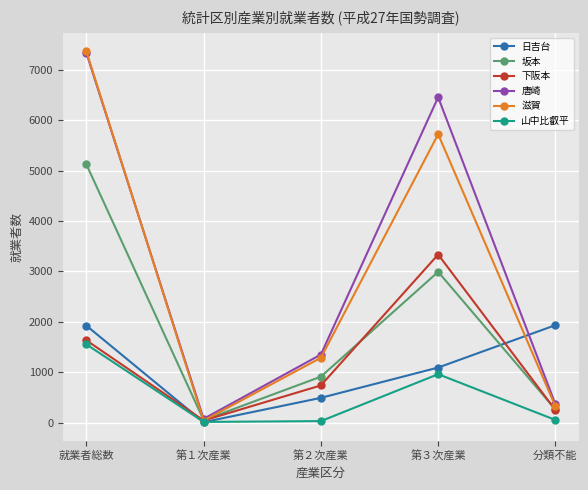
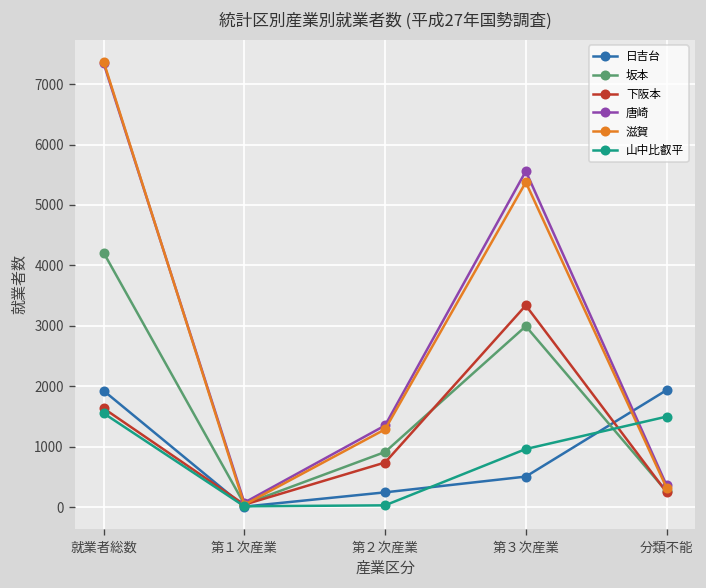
  {
    "日吉台": {
      "就業者総数": 1900,
-     "第２次産業": 500,
-     "第３次産業": 1100,
+     "第２次産業": 200,
+     "第３次産業": 500,
      "分類不能": 1900
    },
    "坂本": {
-     "就業者総数": 5100,
+     "就業者総数": 4200,
      "第２次産業": 900,
      "第３次産業": 3000
    },
    "下阪本": {
      "就業者総数": 1600,
      "第２次産業": 700,
      "第３次産業": 3300
    },
    "唐崎": {
      "第２次産業": 1400,
-     "第３次産業": 6500
+     "第３次産業": 5600
    },
    "滋賀": {
      "第２次産業": 1300,
-     "第３次産業": 5700
+     "第３次産業": 5400
    },
    "山中比叡平": {
      "就業者総数": 1600,
      "第２次産業": 0,
      "第３次産業": 1000,
-     "分類不能": 100
+     "分類不能": 1500
    }
  }
